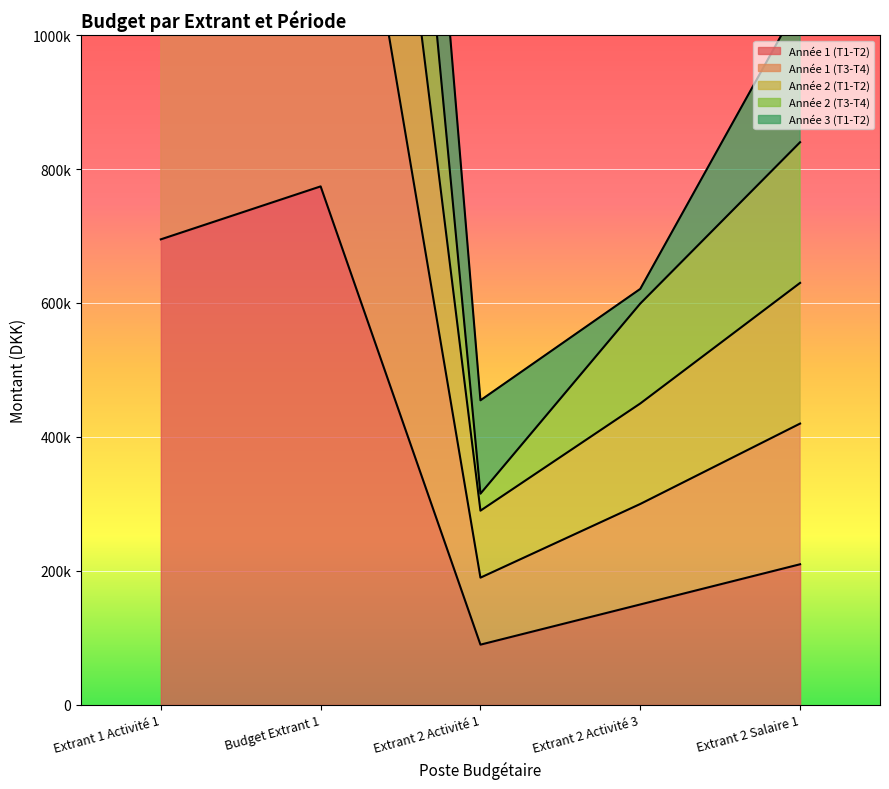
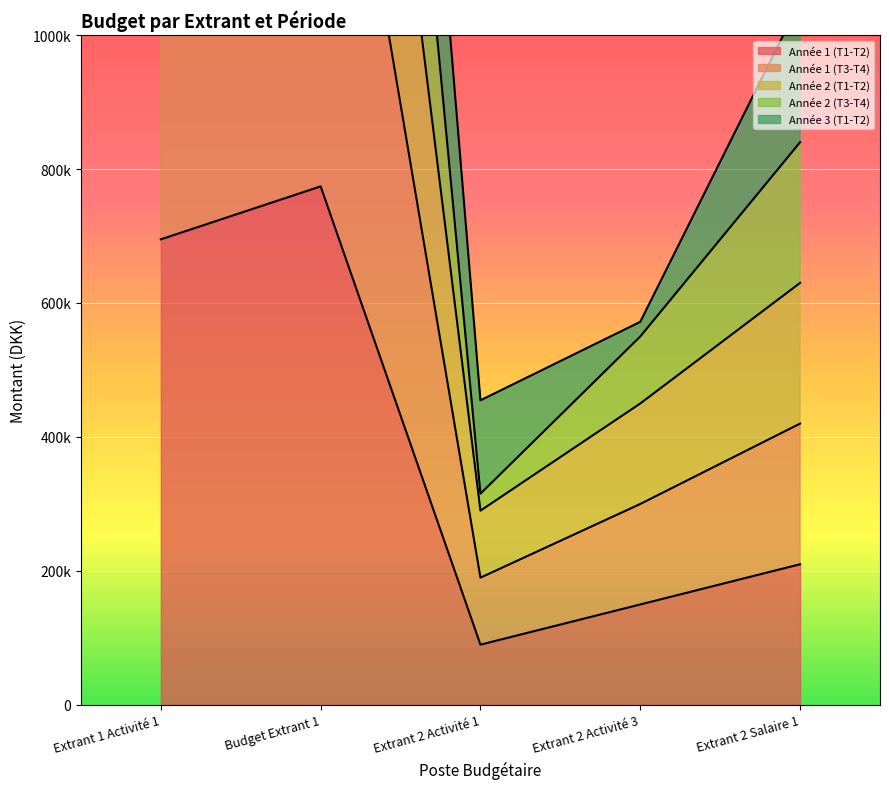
  {
    "Année 2 (T3-T4)": {
      "Extrant 2 Activité 1": 30000,
-     "Extrant 2 Activité 3": 150000,
+     "Extrant 2 Activité 3": 100000,
      "Extrant 2 Salaire 1": 210000
    },
    "Année 3 (T1-T2)": {
      "Extrant 2 Activité 1": 140000,
      "Extrant 2 Activité 3": 20000
    }
  }
